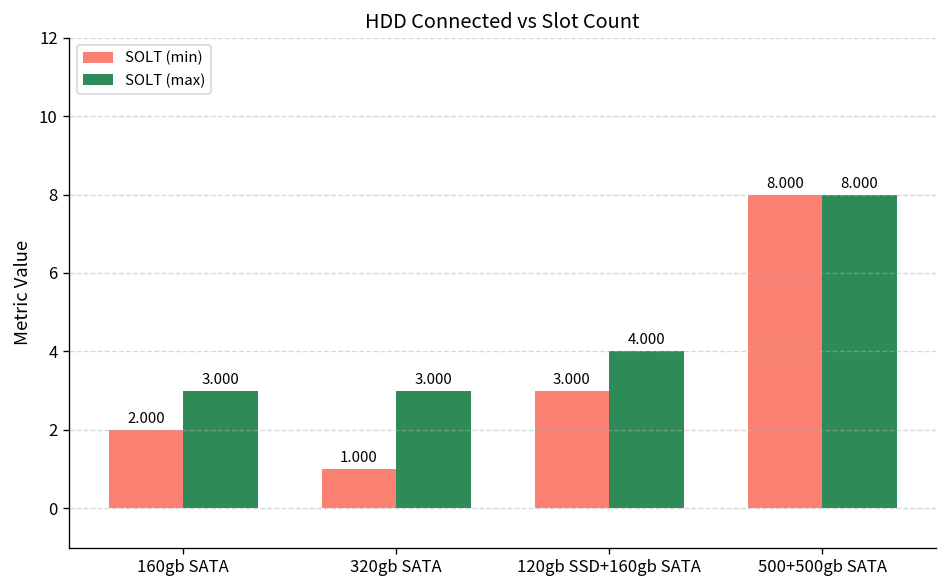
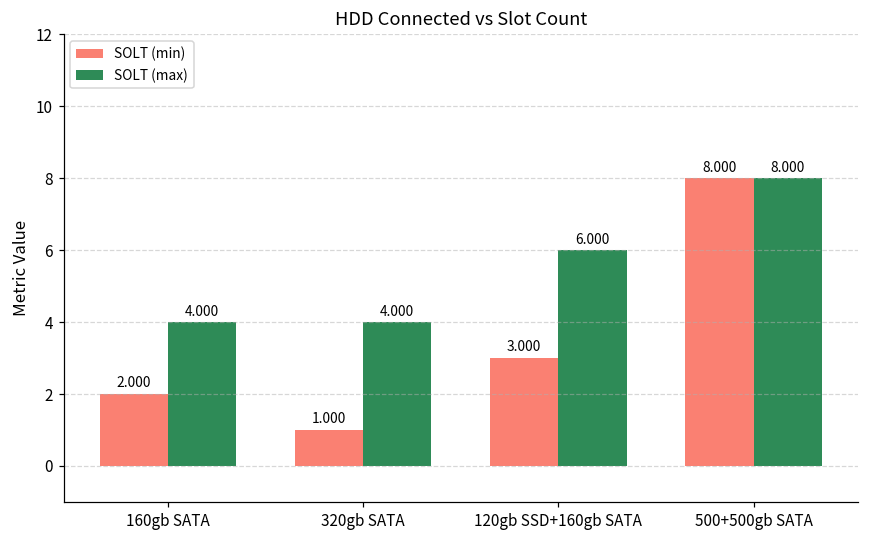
  {
    "SOLT (min)": {
      "160gb SATA": 2.000,
      "320gb SATA": 1.000,
      "120gb SSD+160gb SATA": 3.000,
      "500+500gb SATA": 8.000
    },
    "SOLT (max)": {
-     "160gb SATA": 3.000,
-     "320gb SATA": 3.000,
-     "120gb SSD+160gb SATA": 4.000,
+     "160gb SATA": 4.000,
+     "320gb SATA": 4.000,
+     "120gb SSD+160gb SATA": 6.000,
      "500+500gb SATA": 8.000
    }
  }
